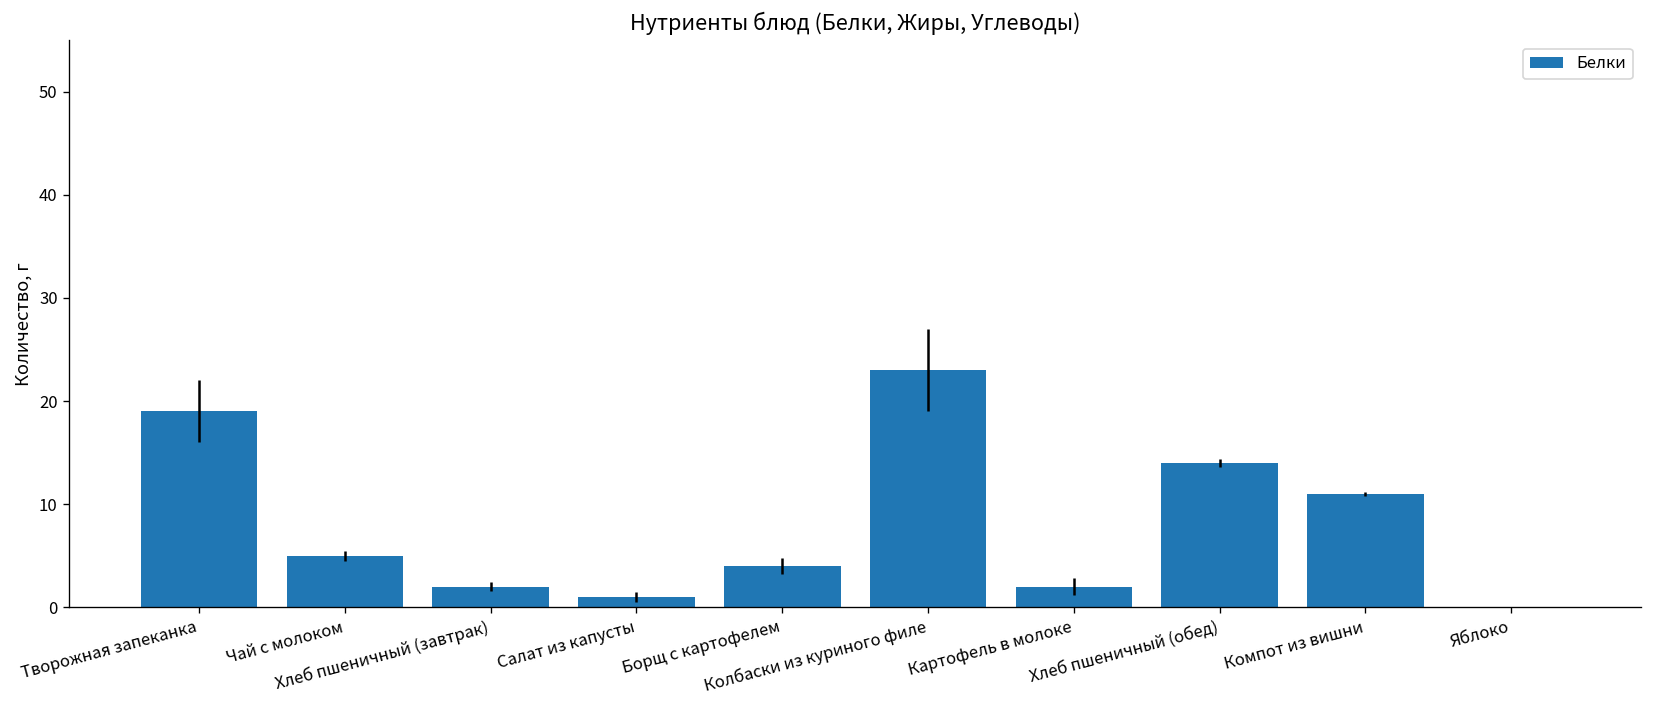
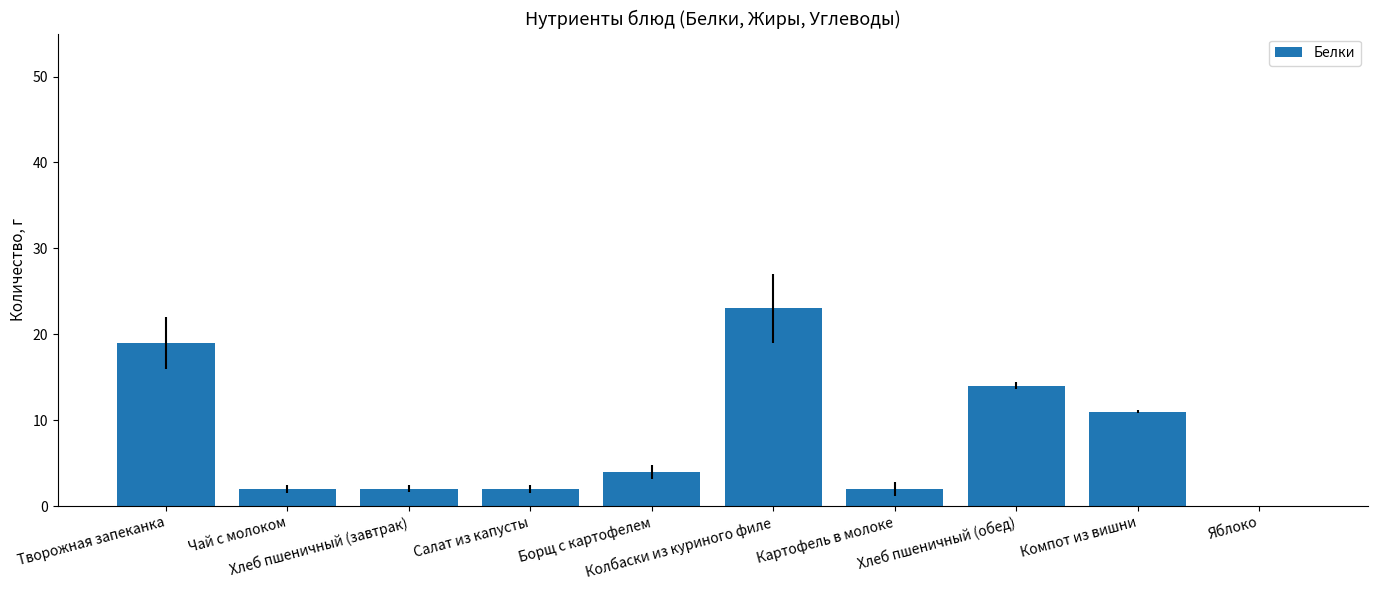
  {
    "Творожная запеканка": 19,
-   "Чай с молоком": 5,
+   "Чай с молоком": 2,
    "Хлеб пшеничный (завтрак)": 2,
-   "Салат из капусты": 1,
+   "Салат из капусты": 2,
    "Борщ с картофелем": 4,
    "Колбаски из куриного филе": 23,
    "Картофель в молоке": 2,
    "Хлеб пшеничный (обед)": 14,
    "Компот из вишни": 11,
    "Яблоко": 0
  }
